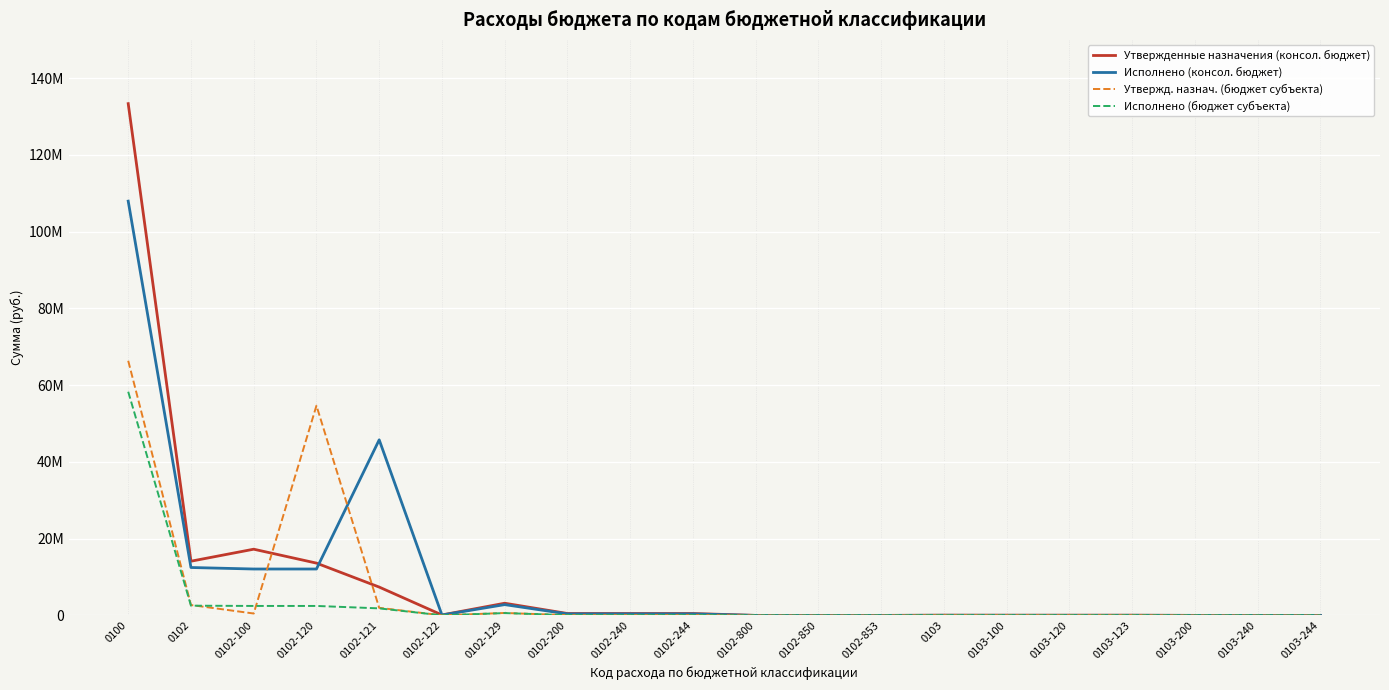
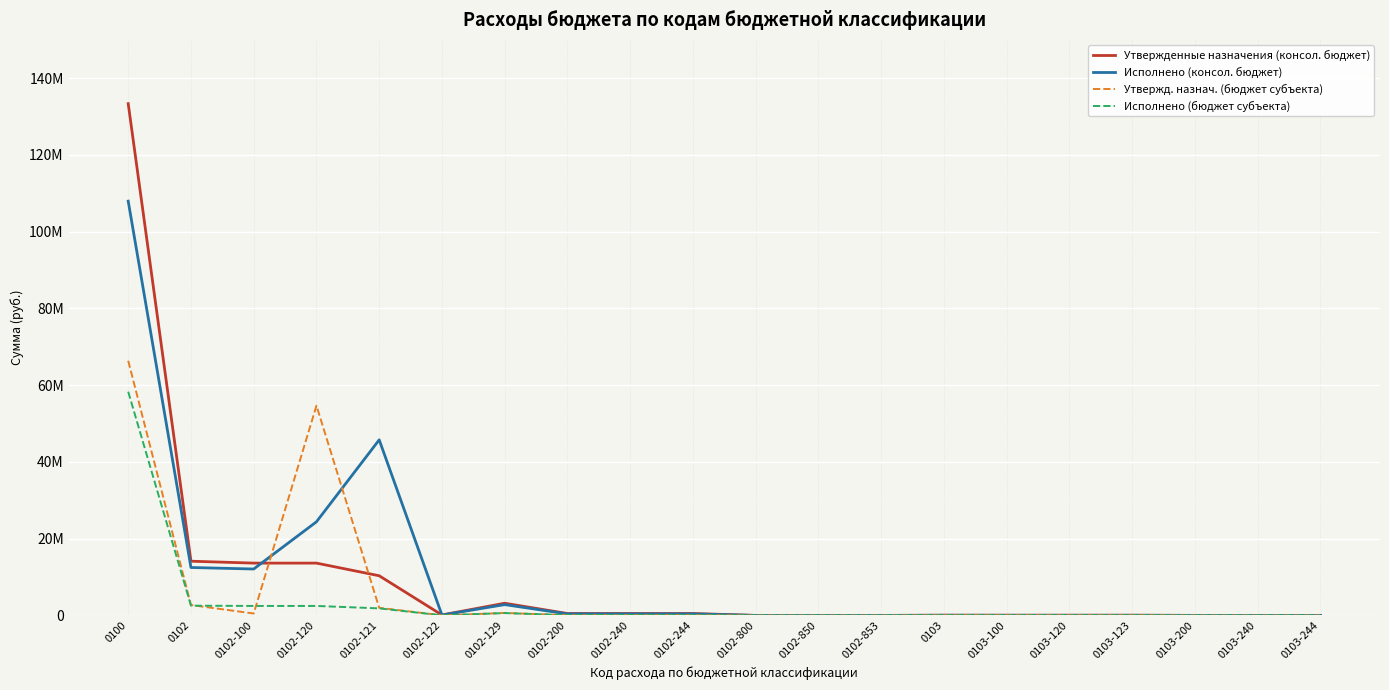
  {
    "Утвержденные назначения (консол. бюджет)": {
      "0100": 133000000,
      "0102": 14000000,
-     "0102-100": 17000000,
+     "0102-100": 14000000,
      "0102-120": 14000000,
-     "0102-121": 7000000
+     "0102-121": 10000000
    },
    "Исполнено (консол. бюджет)": {
      "0100": 108000000,
      "0102": 12000000,
      "0102-100": 12000000,
-     "0102-120": 12000000,
+     "0102-120": 24000000,
      "0102-121": 46000000
    },
    "Утвержд. назнач. (бюджет субъекта)": {
      "0100": 66000000,
      "0102-100": 0,
      "0102-120": 55000000
    },
    "Исполнено (бюджет субъекта)": {
      "0100": 58000000,
      "0102-100": 2000000,
      "0102-120": 2000000
    }
  }
